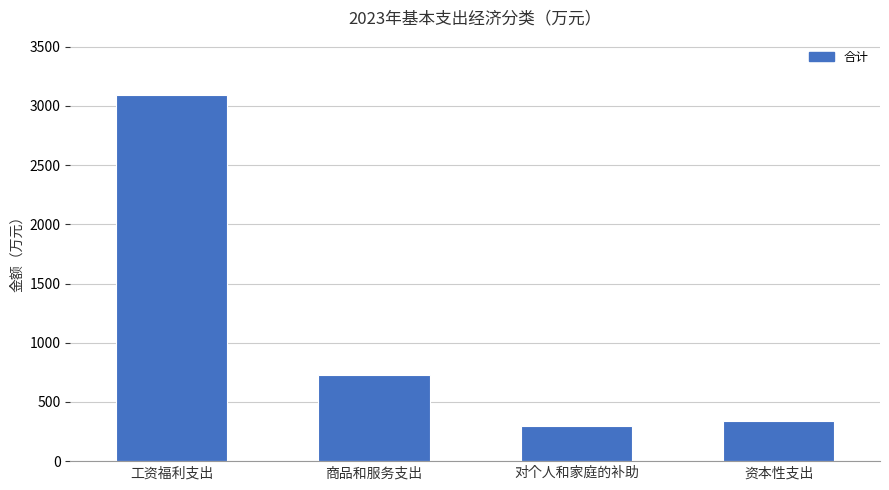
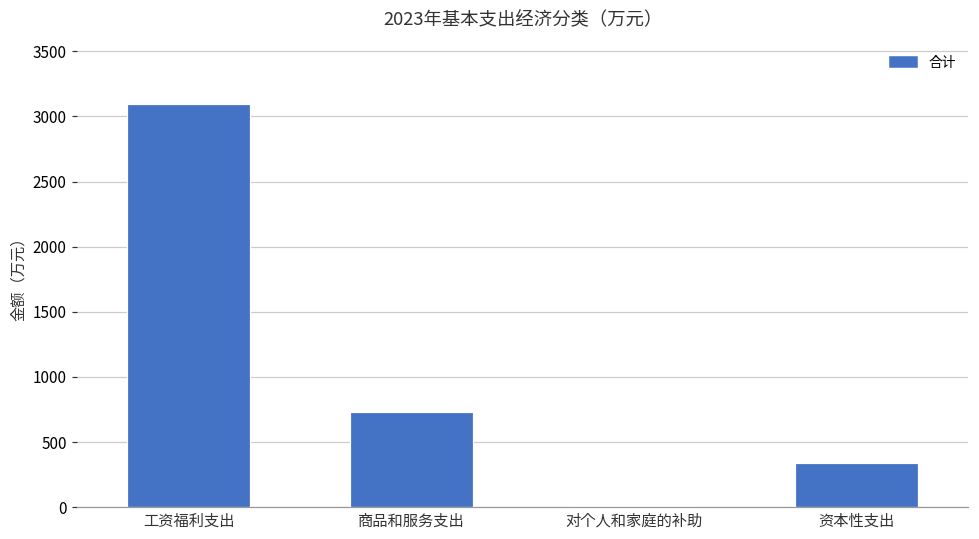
  {
    "工资福利支出": 3100,
    "商品和服务支出": 730,
-   "对个人和家庭的补助": 300,
+   "对个人和家庭的补助": 10,
    "资本性支出": 340
  }
